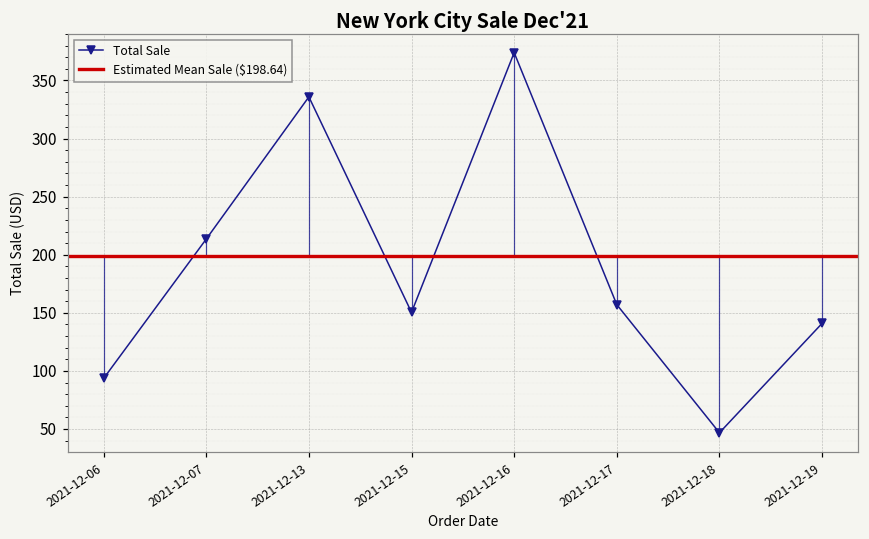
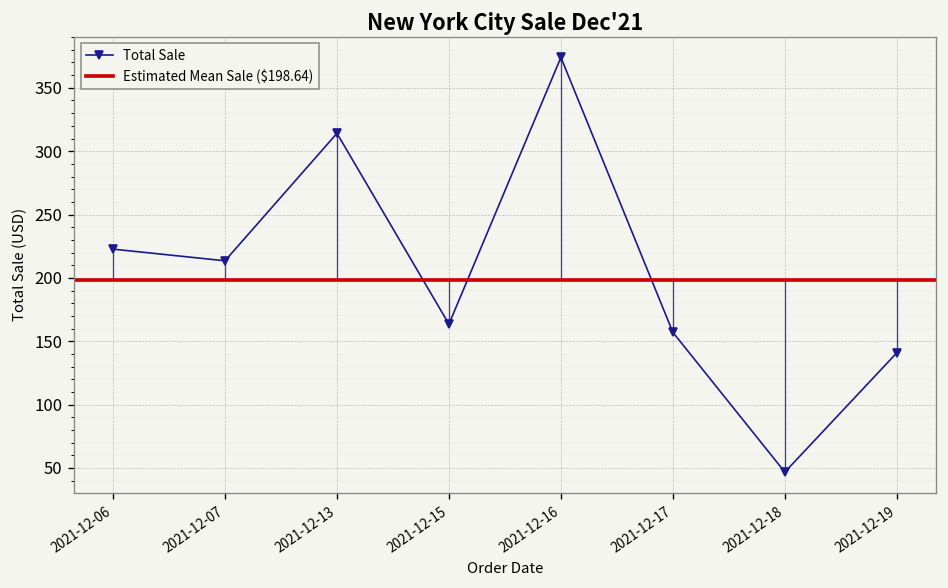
  {
-   "2021-12-06": 94,
+   "2021-12-06": 223,
    "2021-12-07": 214,
-   "2021-12-13": 336,
-   "2021-12-15": 150,
+   "2021-12-13": 314,
+   "2021-12-15": 164,
    "2021-12-16": 374,
    "2021-12-17": 157,
    "2021-12-18": 47,
    "2021-12-19": 141
  }
